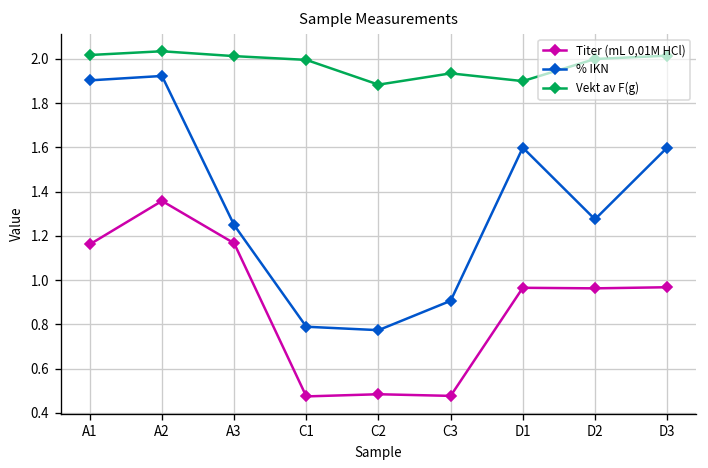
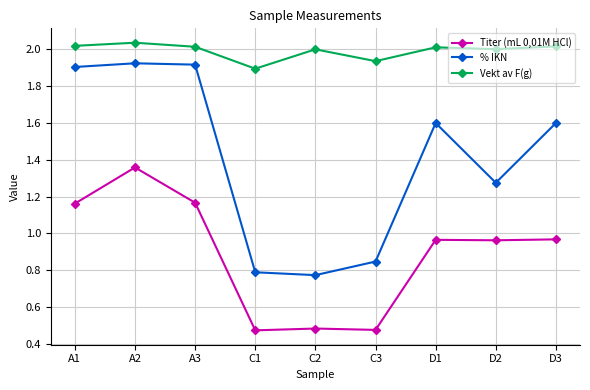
  {
    "Titer (mL 0,01M HCl)": {
      "A1": 1.16,
      "A2": 1.36,
      "A3": 1.17,
      "C1": 0.47,
      "C2": 0.48,
      "C3": 0.48,
      "D1": 0.97,
      "D2": 0.96,
      "D3": 0.97
    },
    "% IKN": {
      "A1": 1.90,
      "A2": 1.92,
-     "A3": 1.25,
+     "A3": 1.92,
      "C1": 0.79,
      "C2": 0.77,
-     "C3": 0.91,
+     "C3": 0.85,
      "D1": 1.60,
      "D2": 1.28,
      "D3": 1.60
    },
    "Vekt av F(g)": {
      "A1": 2.02,
      "A2": 2.04,
      "A3": 2.01,
-     "C1": 2.00,
-     "C2": 1.88,
+     "C1": 1.89,
+     "C2": 2.00,
      "C3": 1.94,
-     "D1": 1.90
+     "D1": 2.01
    }
  }
